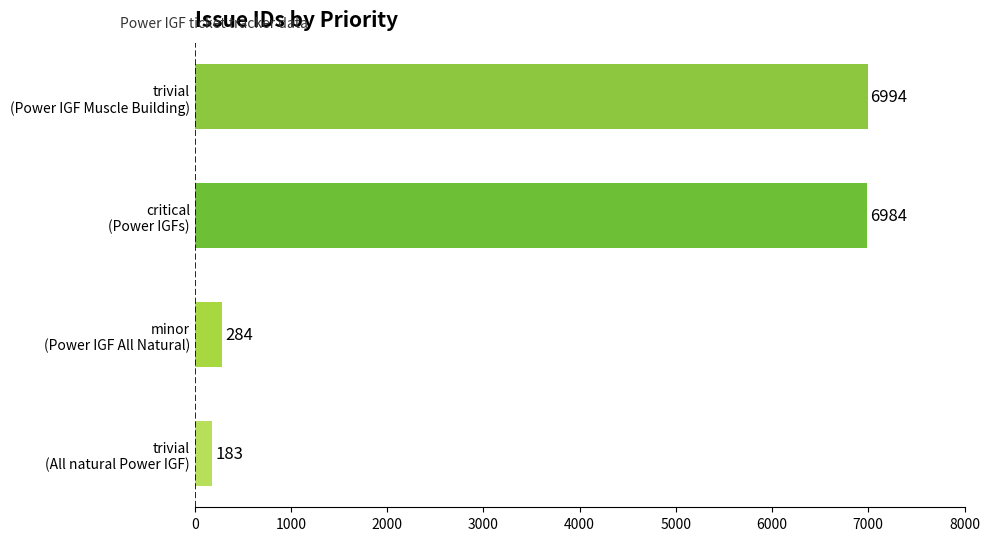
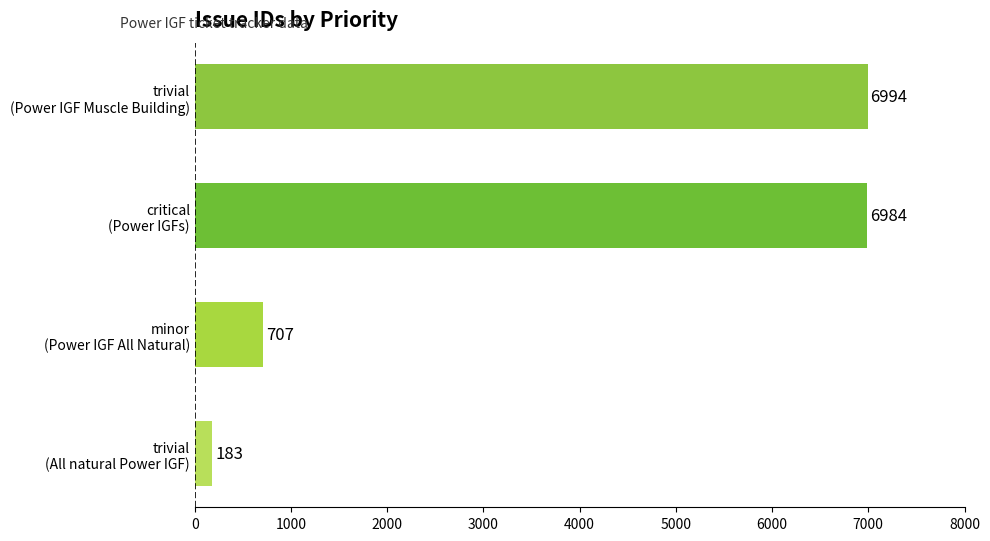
  {
    "trivial (Power IGF Muscle Building)": 6994,
    "critical (Power IGFs)": 6984,
-   "minor (Power IGF All Natural)": 284,
+   "minor (Power IGF All Natural)": 707,
    "trivial (All natural Power IGF)": 183
  }
